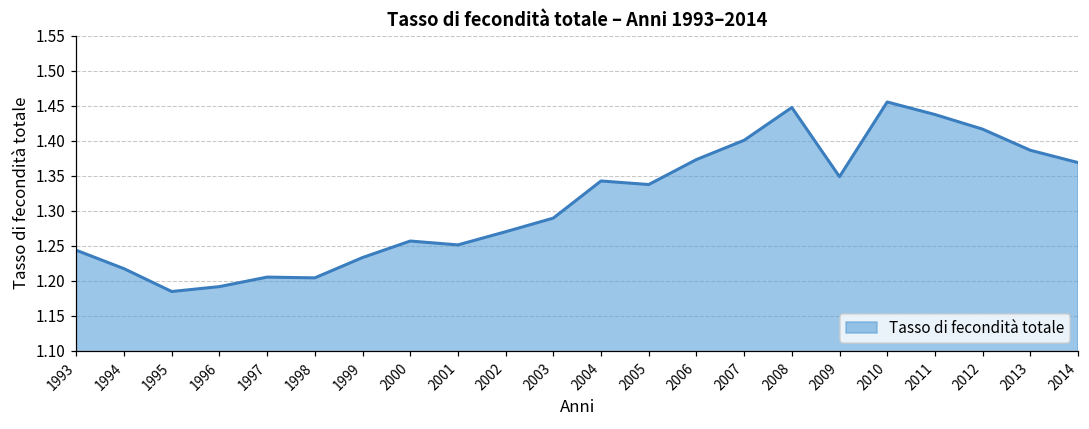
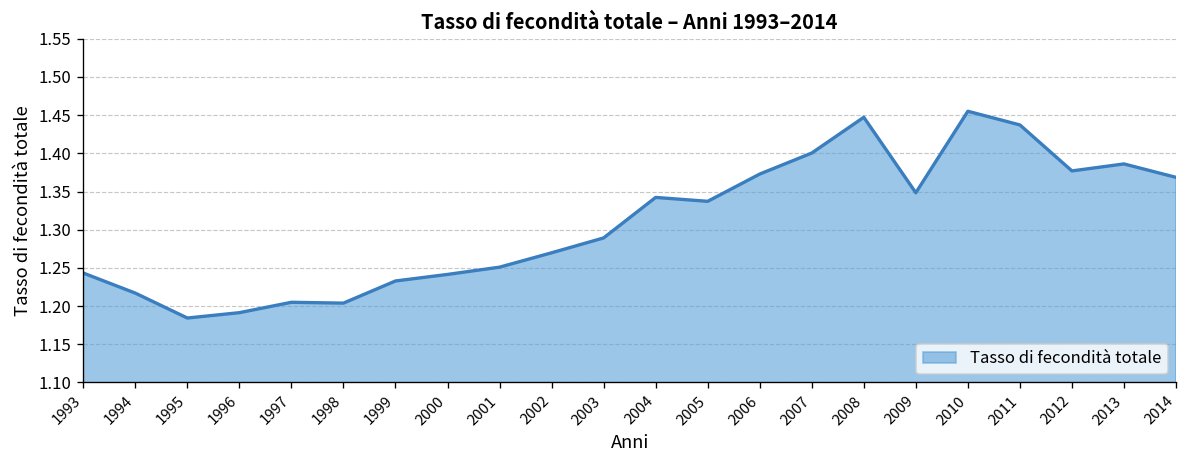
  {
    "1993": 1.24,
    "1994": 1.22,
    "1995": 1.18,
    "1996": 1.19,
    "1997": 1.21,
    "1998": 1.20,
    "1999": 1.23,
-   "2000": 1.26,
+   "2000": 1.24,
    "2001": 1.25,
    "2002": 1.27,
    "2003": 1.29,
    "2004": 1.34,
    "2005": 1.34,
    "2006": 1.37,
    "2007": 1.40,
    "2008": 1.45,
    "2009": 1.35,
    "2010": 1.46,
    "2011": 1.44,
-   "2012": 1.42,
+   "2012": 1.38,
    "2013": 1.39,
    "2014": 1.37
  }
